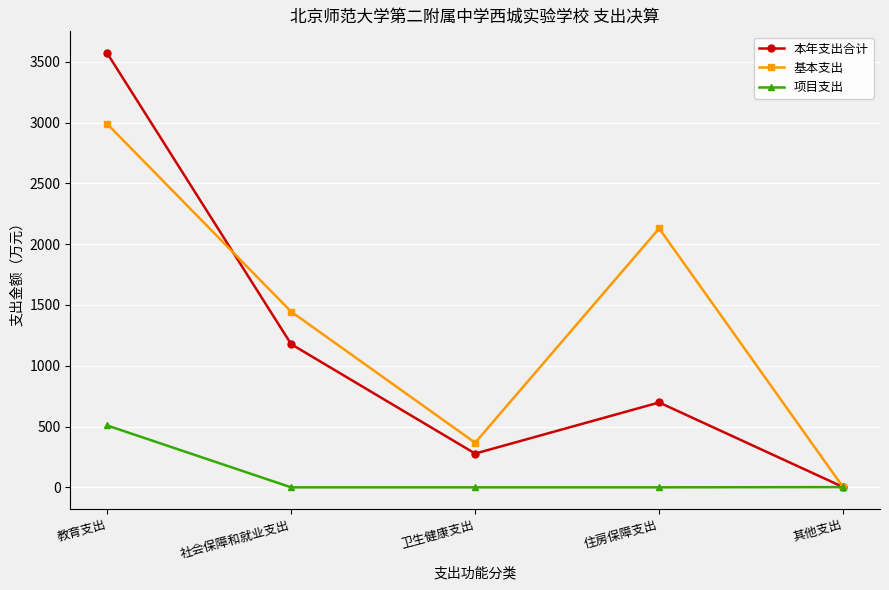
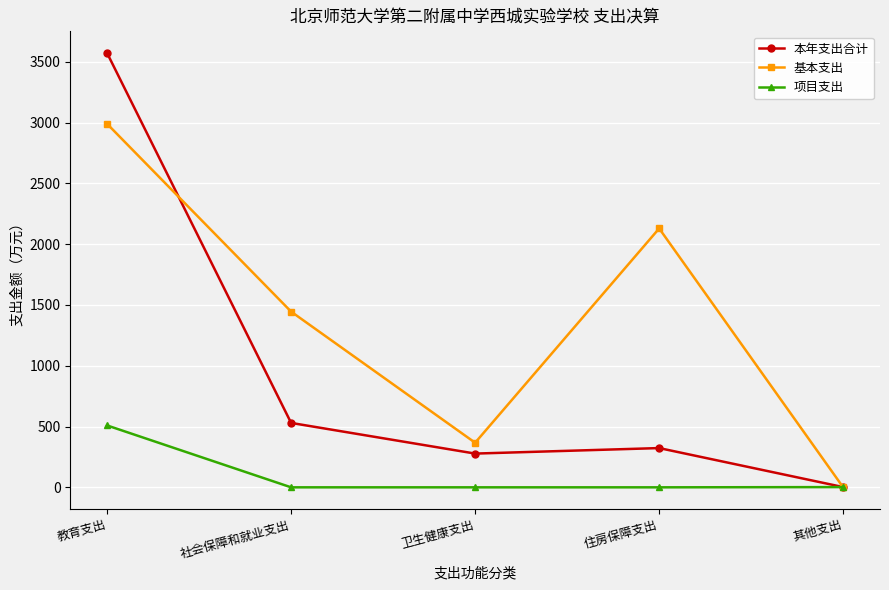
  {
    "本年支出合计": {
      "教育支出": 3570,
-     "社会保障和就业支出": 1180,
+     "社会保障和就业支出": 530,
      "卫生健康支出": 280,
-     "住房保障支出": 700
+     "住房保障支出": 320
    },
    "基本支出": {
      "教育支出": 2990,
      "社会保障和就业支出": 1450,
      "卫生健康支出": 370,
      "住房保障支出": 2130
    },
    "项目支出": {
      "教育支出": 510,
      "社会保障和就业支出": 0,
      "卫生健康支出": 0,
      "住房保障支出": 0
    }
  }
